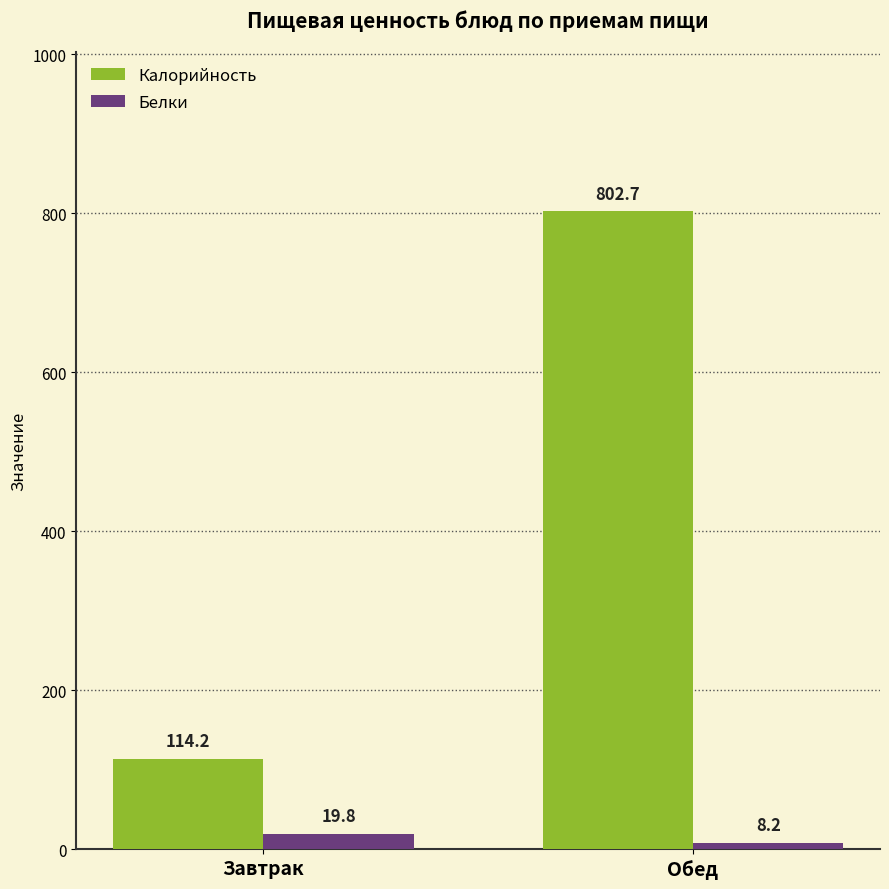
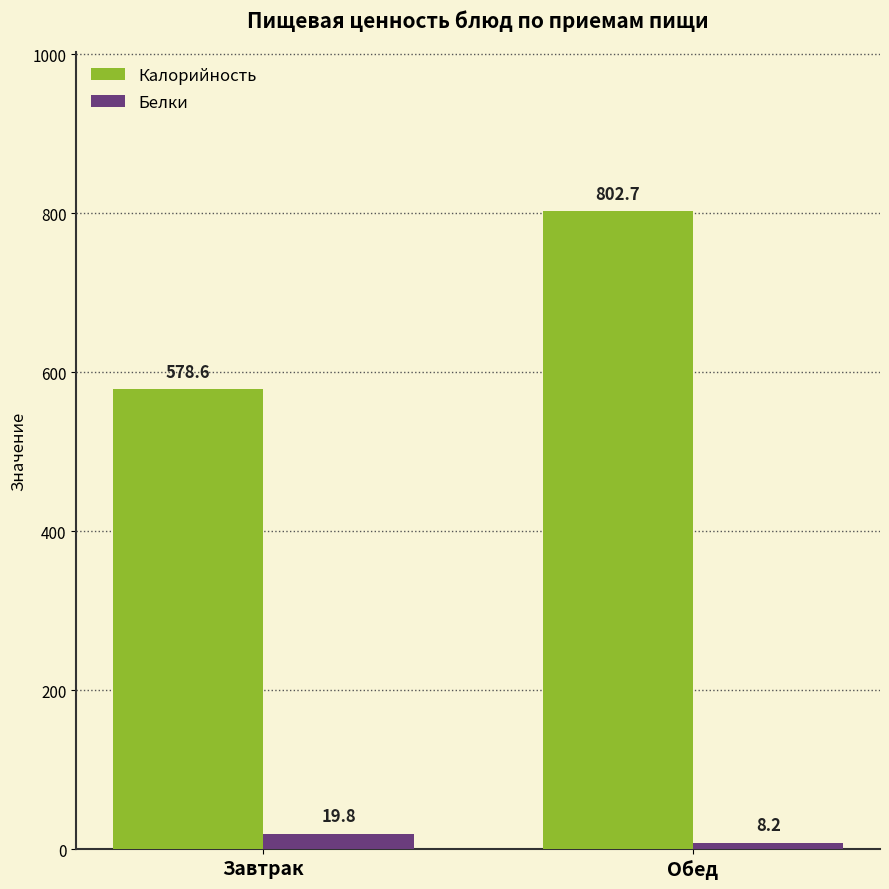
  {
    "Калорийность": {
-     "Завтрак": 114.2,
+     "Завтрак": 578.6,
      "Обед": 802.7
    },
    "Белки": {
      "Завтрак": 19.8,
      "Обед": 8.2
    }
  }
